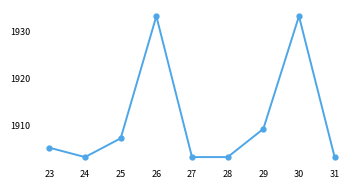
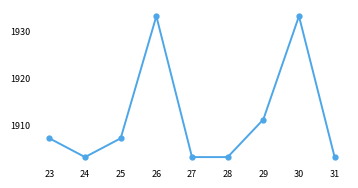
  {
-   "23": 1905,
+   "23": 1907,
    "24": 1903,
    "25": 1907,
    "26": 1933,
    "27": 1903,
    "28": 1903,
-   "29": 1909,
+   "29": 1911,
    "30": 1933,
    "31": 1903
  }
